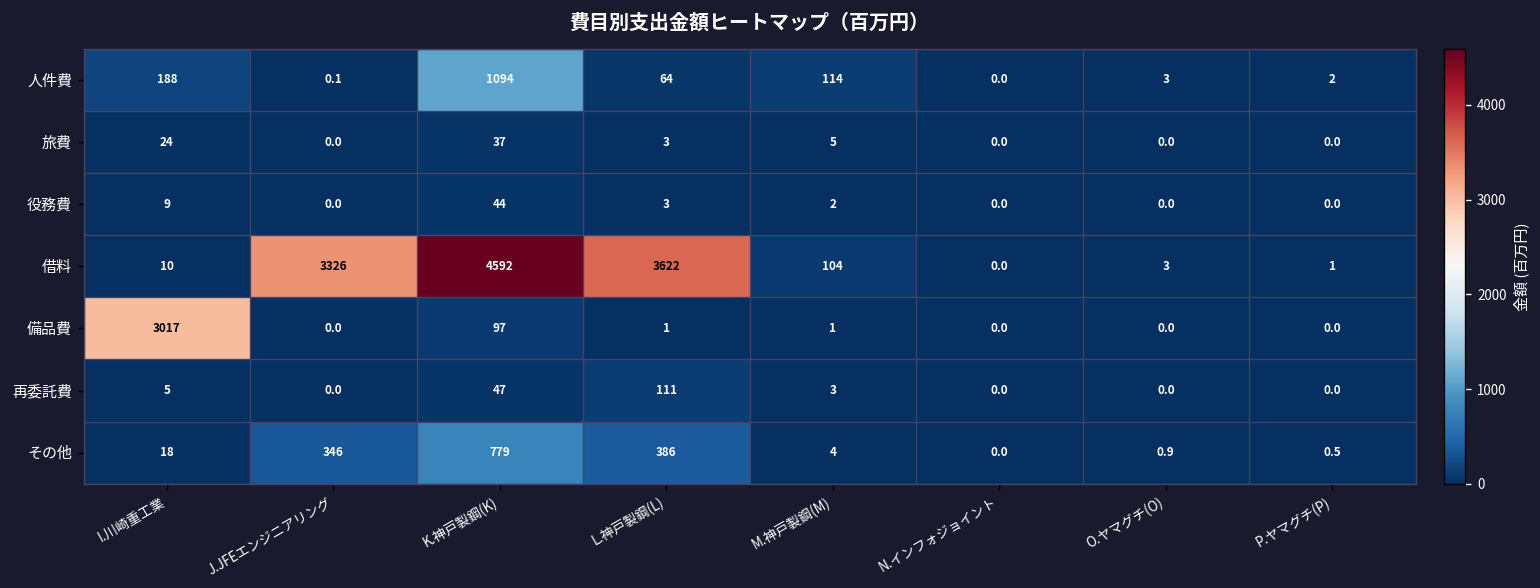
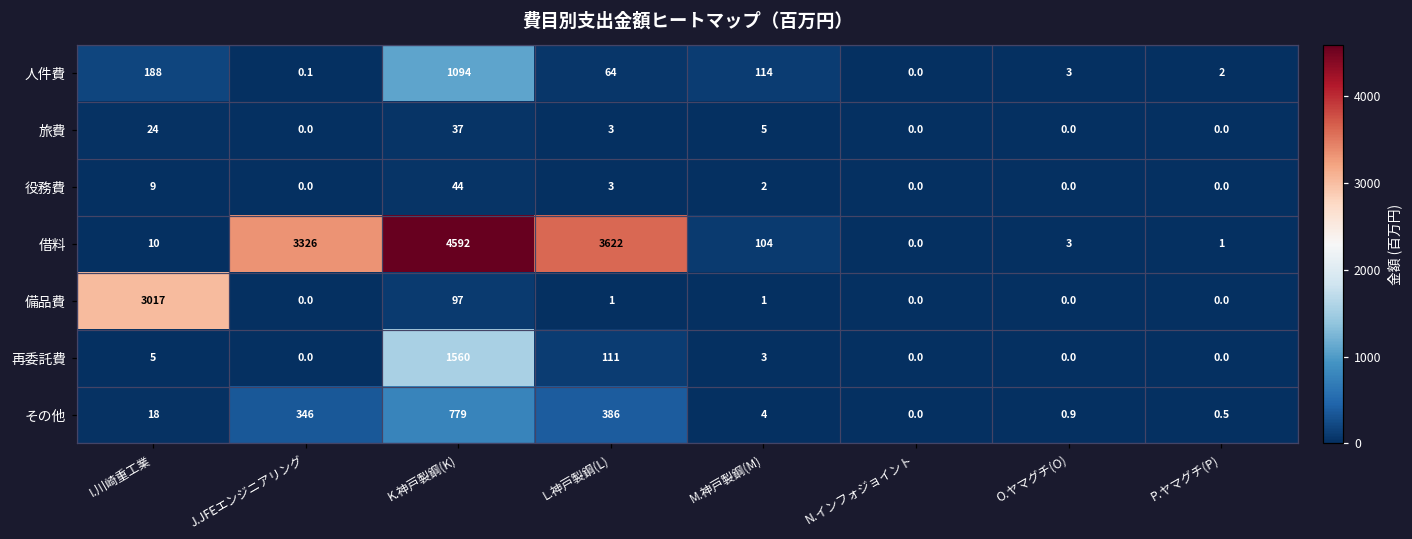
  {
    "人件費": {
      "I.川崎重工業": 188,
      "J.JFEエンジニアリング": 0.1,
      "K.神戸製鋼(K)": 1094,
      "L.神戸製鋼(L)": 64,
      "M.神戸製鋼(M)": 114,
      "N.インフォジョイント": 0.0,
      "O.ヤマグチ(O)": 3,
      "P.ヤマグチ(P)": 2
    },
    "旅費": {
      "I.川崎重工業": 24,
      "J.JFEエンジニアリング": 0.0,
      "K.神戸製鋼(K)": 37,
      "L.神戸製鋼(L)": 3,
      "M.神戸製鋼(M)": 5,
      "N.インフォジョイント": 0.0,
      "O.ヤマグチ(O)": 0.0,
      "P.ヤマグチ(P)": 0.0
    },
    "役務費": {
      "I.川崎重工業": 9,
      "J.JFEエンジニアリング": 0.0,
      "K.神戸製鋼(K)": 44,
      "L.神戸製鋼(L)": 3,
      "M.神戸製鋼(M)": 2,
      "N.インフォジョイント": 0.0,
      "O.ヤマグチ(O)": 0.0,
      "P.ヤマグチ(P)": 0.0
    },
    "借料": {
      "I.川崎重工業": 10,
      "J.JFEエンジニアリング": 3326,
      "K.神戸製鋼(K)": 4592,
      "L.神戸製鋼(L)": 3622,
      "M.神戸製鋼(M)": 104,
      "N.インフォジョイント": 0.0,
      "O.ヤマグチ(O)": 3,
      "P.ヤマグチ(P)": 1
    },
    "備品費": {
      "I.川崎重工業": 3017,
      "J.JFEエンジニアリング": 0.0,
      "K.神戸製鋼(K)": 97,
      "L.神戸製鋼(L)": 1,
      "M.神戸製鋼(M)": 1,
      "N.インフォジョイント": 0.0,
      "O.ヤマグチ(O)": 0.0,
      "P.ヤマグチ(P)": 0.0
    },
    "再委託費": {
      "I.川崎重工業": 5,
      "J.JFEエンジニアリング": 0.0,
-     "K.神戸製鋼(K)": 47,
+     "K.神戸製鋼(K)": 1560,
      "L.神戸製鋼(L)": 111,
      "M.神戸製鋼(M)": 3,
      "N.インフォジョイント": 0.0,
      "O.ヤマグチ(O)": 0.0,
      "P.ヤマグチ(P)": 0.0
    },
    "その他": {
      "I.川崎重工業": 18,
      "J.JFEエンジニアリング": 346,
      "K.神戸製鋼(K)": 779,
      "L.神戸製鋼(L)": 386,
      "M.神戸製鋼(M)": 4,
      "N.インフォジョイント": 0.0,
      "O.ヤマグチ(O)": 0.9,
      "P.ヤマグチ(P)": 0.5
    }
  }
